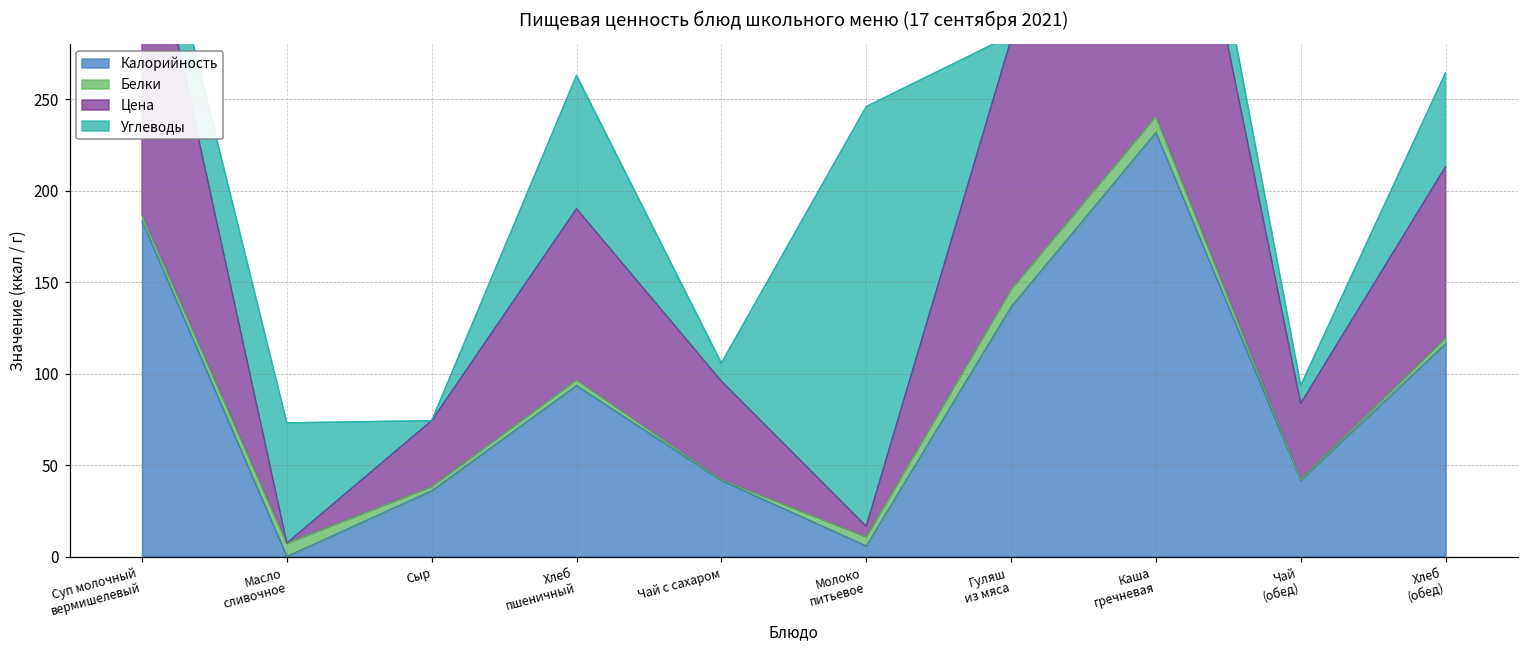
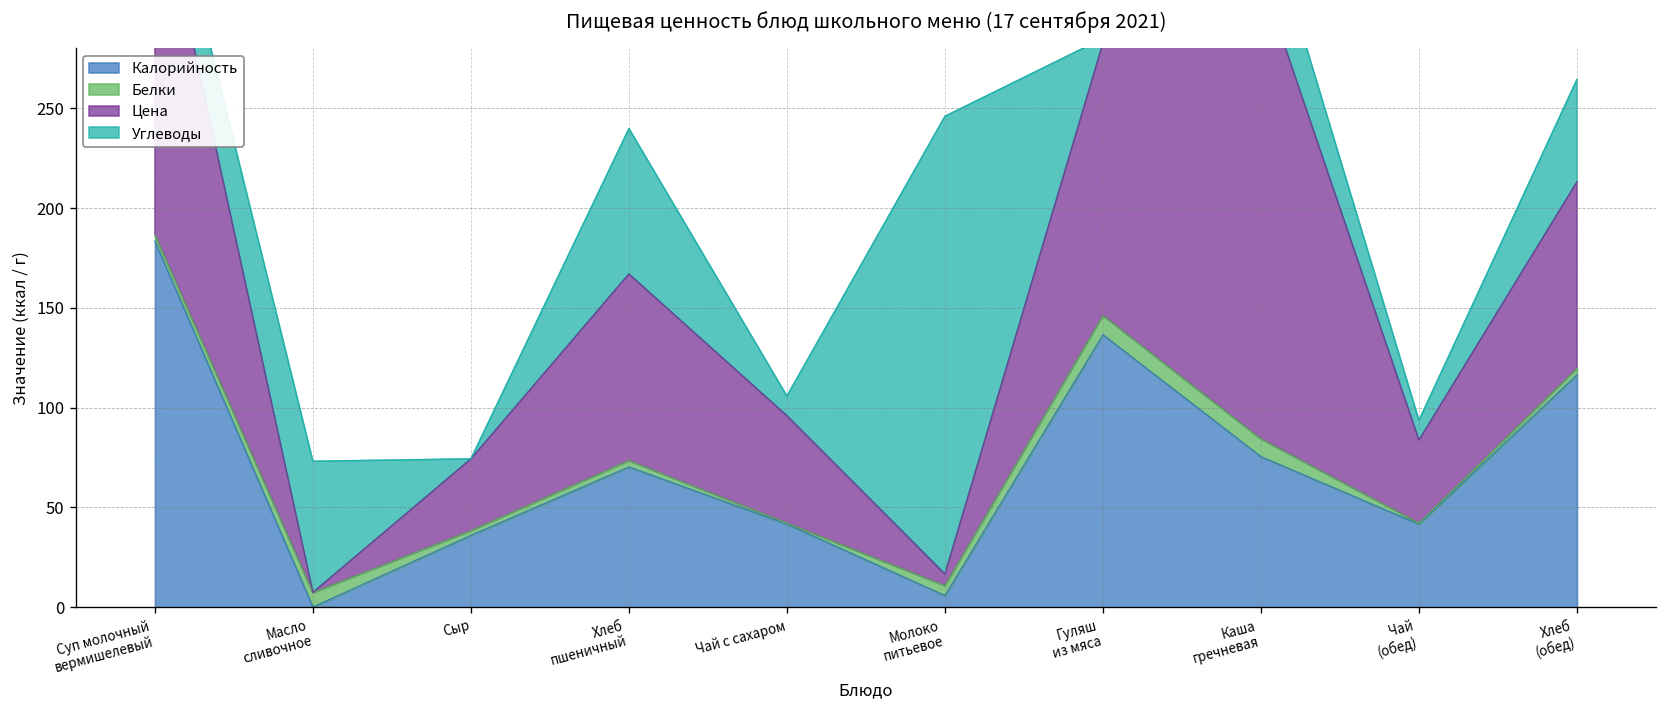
  {
    "Калорийность": {
      "Суп молочный вермишелевый": 183,
      "Масло сливочное": 0,
      "Сыр": 36,
-     "Хлеб пшеничный": 94,
+     "Хлеб пшеничный": 70,
      "Молоко питьевое": 6,
      "Гуляш из мяса": 137,
-     "Каша гречневая": 232,
+     "Каша гречневая": 75,
      "Хлеб (обед)": 116
    },
    "Белки": {
      "Суп молочный вермишелевый": 3,
      "Сыр": 2,
      "Хлеб пшеничный": 3,
      "Молоко питьевое": 5,
      "Гуляш из мяса": 10,
      "Каша гречневая": 9,
      "Хлеб (обед)": 3
    },
    "Цена": {
      "Хлеб пшеничный": 94,
      "Чай с сахаром": 54,
      "Молоко питьевое": 6,
      "Чай (обед)": 42,
      "Хлеб (обед)": 94
    },
    "Углеводы": {
      "Масло сливочное": 66,
      "Хлеб пшеничный": 73,
      "Чай с сахаром": 10,
      "Молоко питьевое": 229,
      "Чай (обед)": 10,
      "Хлеб (обед)": 51
    }
  }
